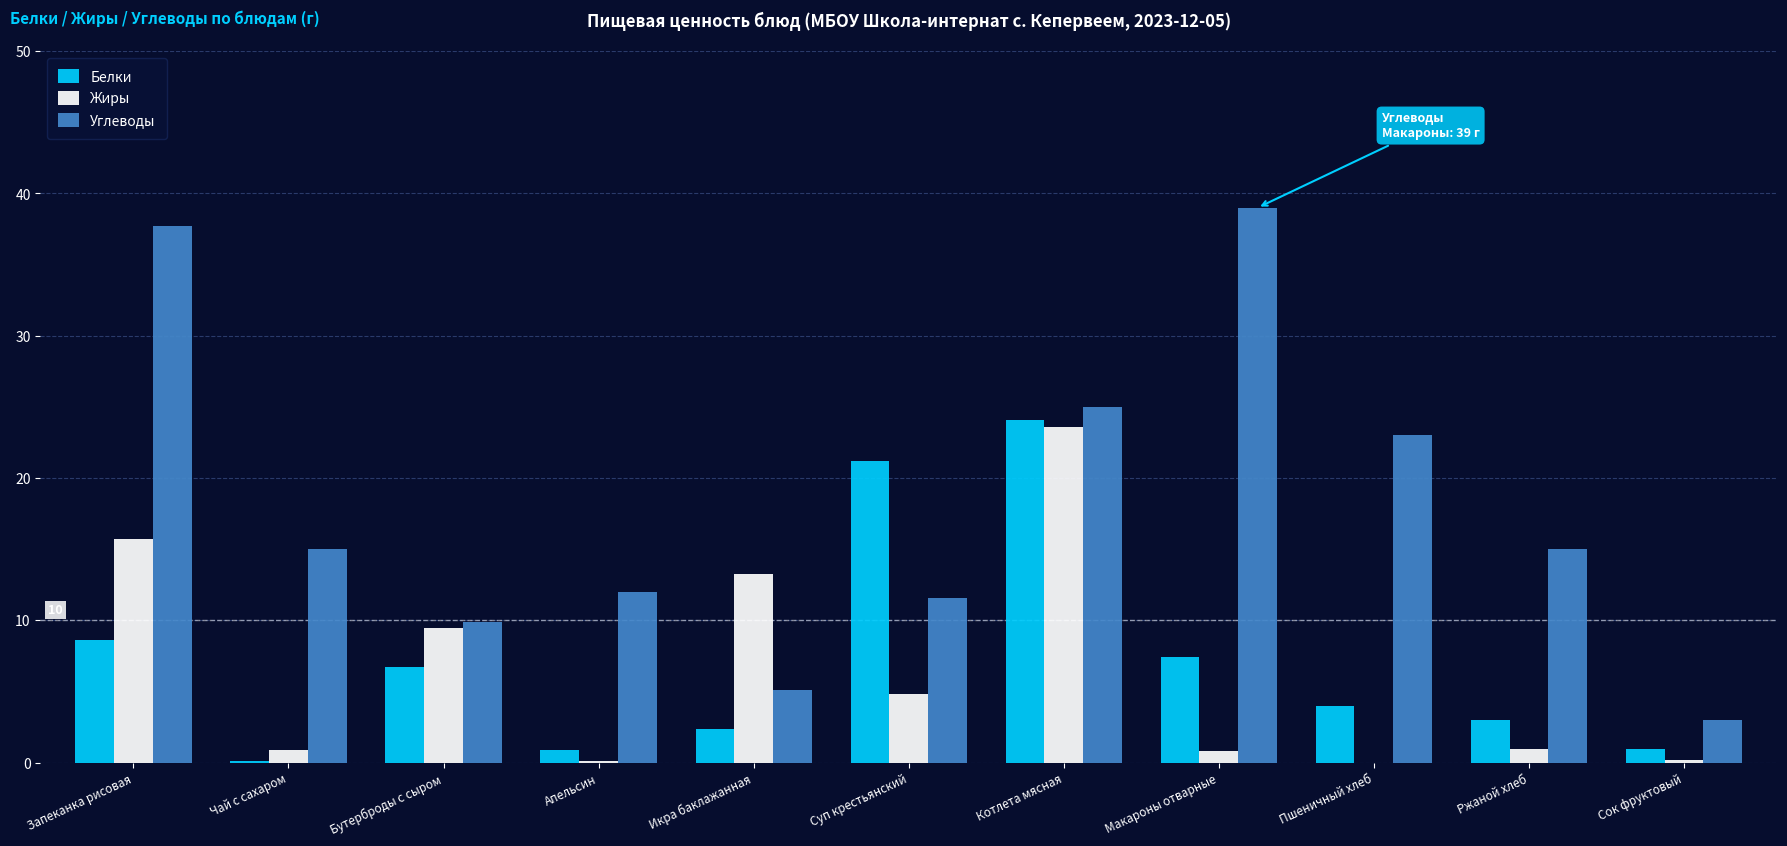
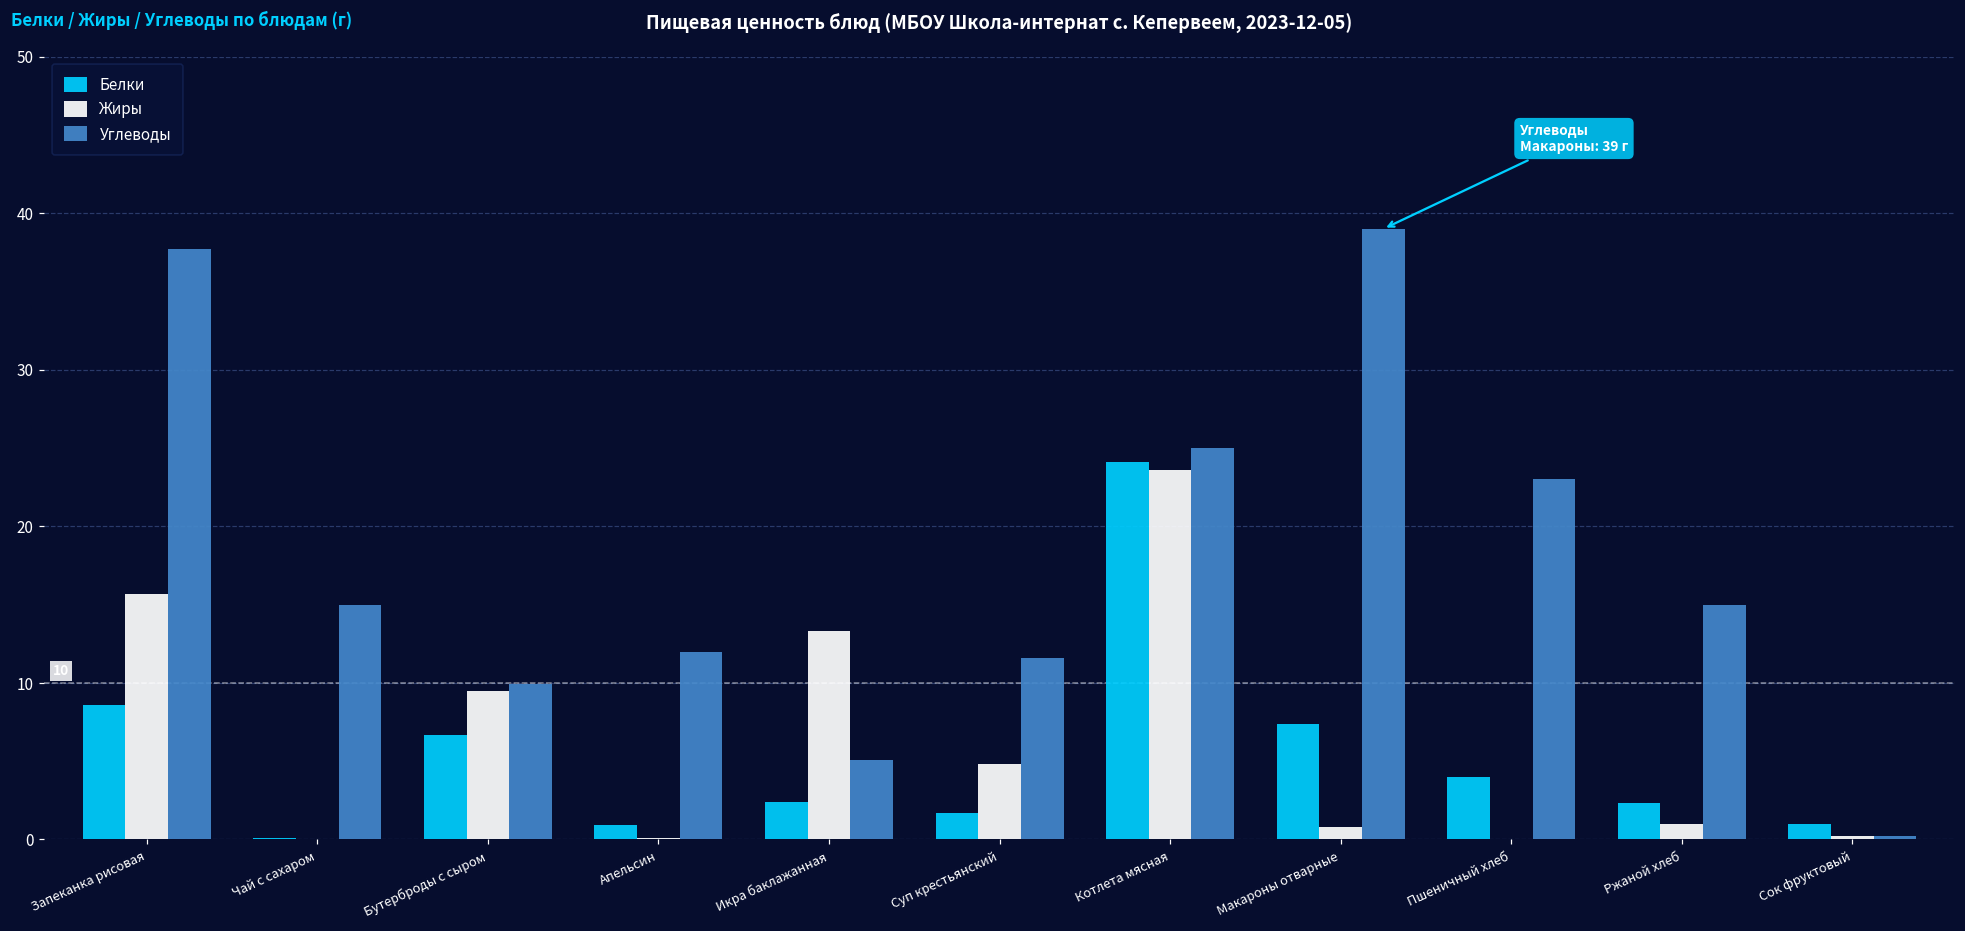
  {
    "Белки": {
      "Запеканка рисовая": 8.6,
      "Бутерброды с сыром": 6.7,
      "Апельсин": 0.9,
      "Икра баклажанная": 2.4,
-     "Суп крестьянский": 21.2,
+     "Суп крестьянский": 1.7,
      "Котлета мясная": 24.1,
      "Макароны отварные": 7.4,
      "Пшеничный хлеб": 4.0,
-     "Ржаной хлеб": 3.0,
+     "Ржаной хлеб": 2.3,
      "Сок фруктовый": 1.0
    },
    "Жиры": {
      "Запеканка рисовая": 15.7,
-     "Чай с сахаром": 0.9,
+     "Чай с сахаром": 0.0,
      "Бутерброды с сыром": 9.5,
      "Икра баклажанная": 13.3,
      "Суп крестьянский": 4.8,
      "Котлета мясная": 23.6,
      "Макароны отварные": 0.8,
      "Пшеничный хлеб": 0.0,
      "Ржаной хлеб": 1.0,
      "Сок фруктовый": 0.2
    },
    "Углеводы": {
      "Запеканка рисовая": 37.7,
      "Чай с сахаром": 15.0,
      "Бутерброды с сыром": 9.9,
      "Апельсин": 12.0,
      "Икра баклажанная": 5.1,
      "Суп крестьянский": 11.6,
      "Котлета мясная": 25.0,
      "Пшеничный хлеб": 23.0,
      "Ржаной хлеб": 15.0,
-     "Сок фруктовый": 3.0
+     "Сок фруктовый": 0.2
    }
  }
